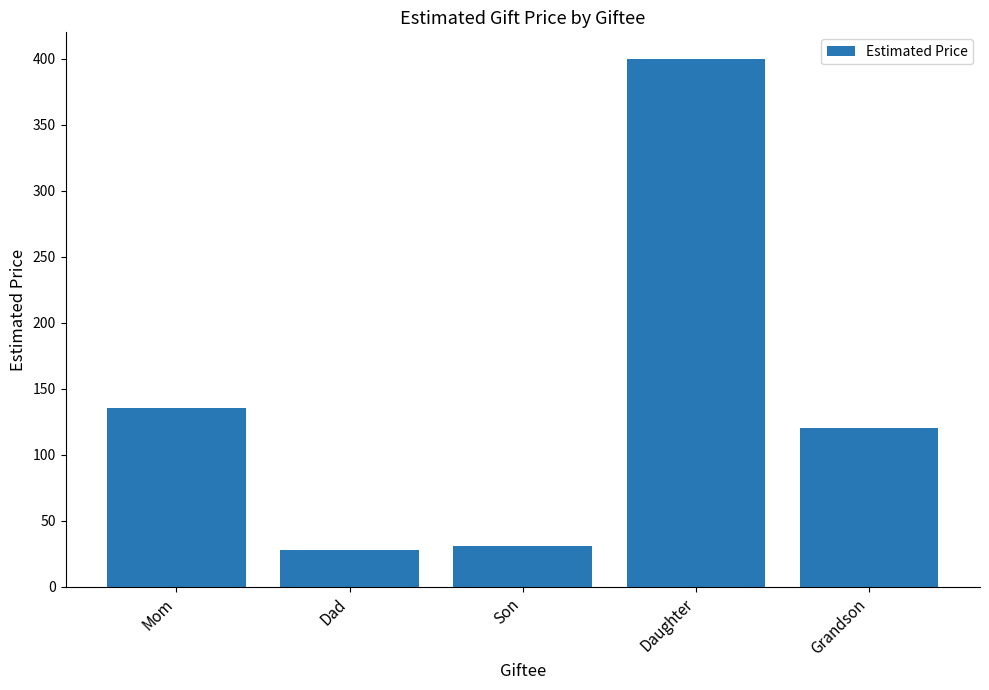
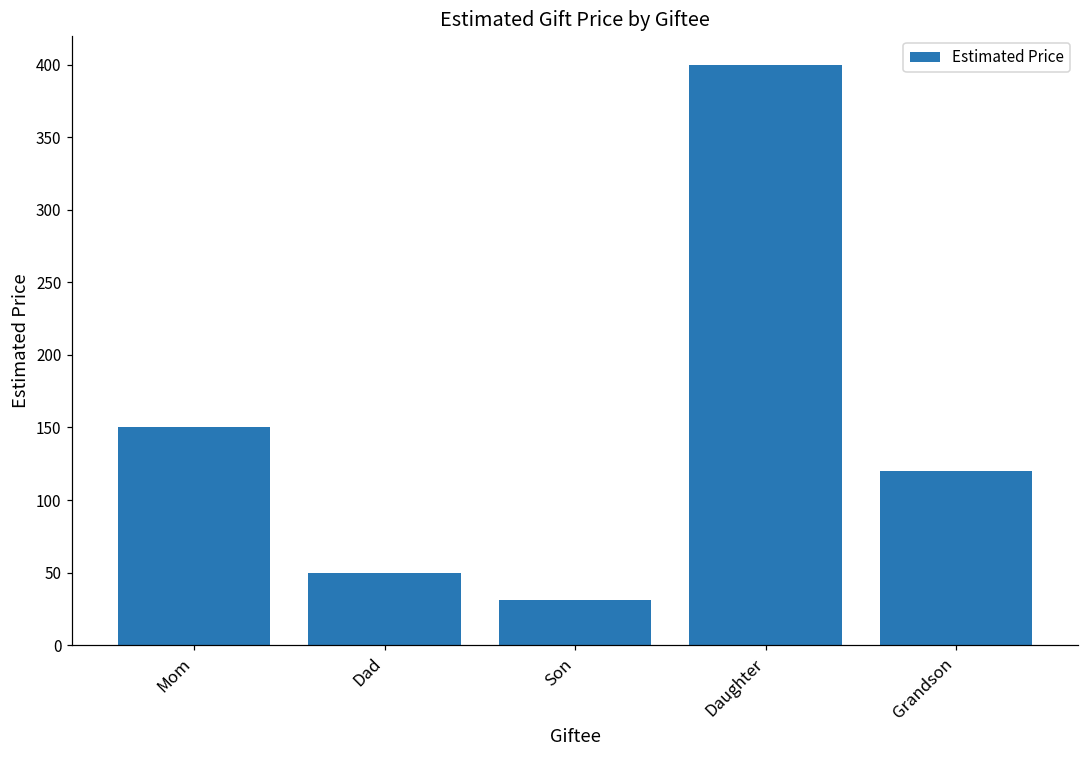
  {
-   "Mom": 135,
-   "Dad": 28,
+   "Mom": 150,
+   "Dad": 50,
    "Son": 31,
    "Daughter": 400,
    "Grandson": 120
  }
